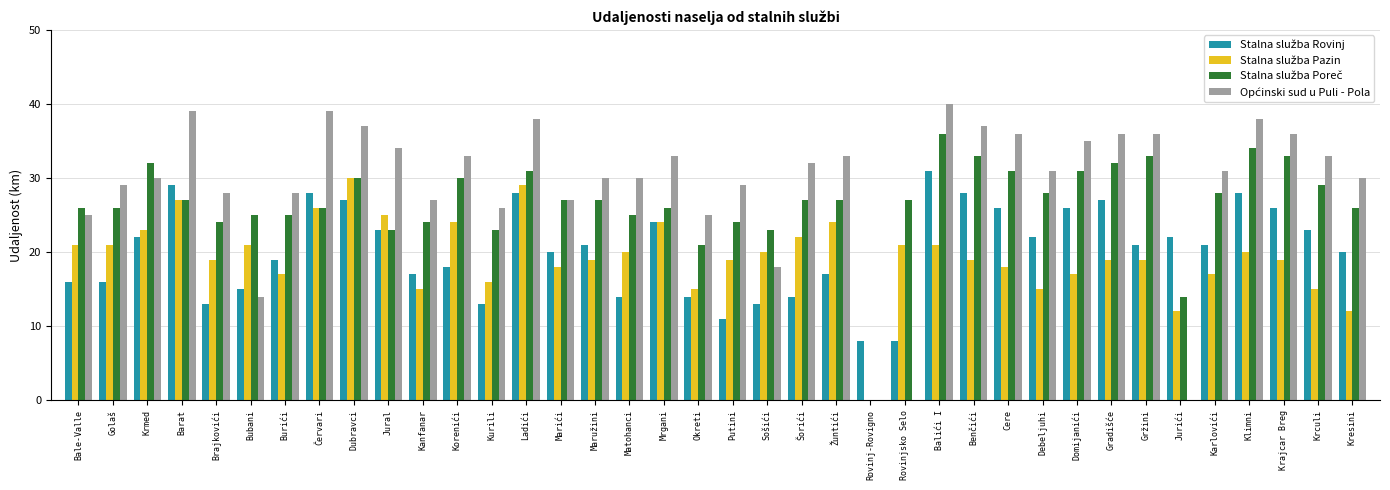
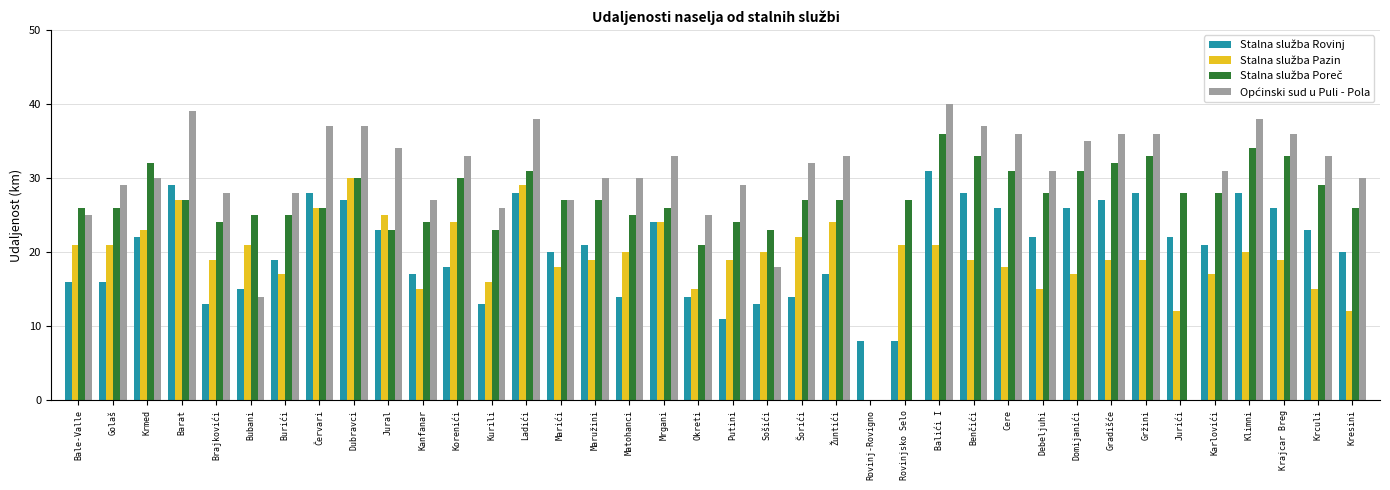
  {
    "Stalna služba Rovinj": {
      "Bale-Valle": 16,
      "Golaš": 16,
      "Krmed": 22,
      "Barat": 29,
      "Brajkovići": 13,
      "Bubani": 15,
      "Burići": 19,
      "Červari": 28,
      "Dubravci": 27,
      "Jural": 23,
      "Kanfanar": 17,
      "Korenići": 18,
      "Kurili": 13,
      "Ladići": 28,
      "Marići": 20,
      "Maružini": 21,
      "Matohanci": 14,
      "Mrgani": 24,
      "Okreti": 14,
      "Putini": 11,
      "Sošići": 13,
      "Šorići": 14,
      "Žuntići": 17,
      "Rovinj-Rovigno": 8,
      "Rovinjsko Selo": 8,
      "Balići I": 31,
      "Benčići": 28,
      "Cere": 26,
      "Debeljuhi": 22,
      "Domijanići": 26,
      "Gradišće": 27,
-     "Gržini": 21,
+     "Gržini": 28,
      "Jurići": 22,
      "Karlovići": 21,
      "Klimni": 28,
      "Krajcar Breg": 26,
      "Krculi": 23,
      "Kresini": 20
    },
    "Stalna služba Pazin": {
      "Bale-Valle": 21,
      "Golaš": 21,
      "Krmed": 23,
      "Barat": 27,
      "Brajkovići": 19,
      "Bubani": 21,
      "Burići": 17,
      "Červari": 26,
      "Dubravci": 30,
      "Jural": 25,
      "Kanfanar": 15,
      "Korenići": 24,
      "Kurili": 16,
      "Ladići": 29,
      "Marići": 18,
      "Maružini": 19,
      "Matohanci": 20,
      "Mrgani": 24,
      "Okreti": 15,
      "Putini": 19,
      "Sošići": 20,
      "Šorići": 22,
      "Žuntići": 24,
      "Rovinj-Rovigno": 0,
      "Rovinjsko Selo": 21,
      "Balići I": 21,
      "Benčići": 19,
      "Cere": 18,
      "Debeljuhi": 15,
      "Domijanići": 17,
      "Gradišće": 19,
      "Gržini": 19,
      "Jurići": 12,
      "Karlovići": 17,
      "Klimni": 20,
      "Krajcar Breg": 19,
      "Krculi": 15,
      "Kresini": 12
    },
    "Stalna služba Poreč": {
      "Bale-Valle": 26,
      "Golaš": 26,
      "Krmed": 32,
      "Barat": 27,
      "Brajkovići": 24,
      "Bubani": 25,
      "Burići": 25,
      "Červari": 26,
      "Dubravci": 30,
      "Jural": 23,
      "Kanfanar": 24,
      "Korenići": 30,
      "Kurili": 23,
      "Ladići": 31,
      "Marići": 27,
      "Maružini": 27,
      "Matohanci": 25,
      "Mrgani": 26,
      "Okreti": 21,
      "Putini": 24,
      "Sošići": 23,
      "Šorići": 27,
      "Žuntići": 27,
      "Rovinj-Rovigno": 0,
      "Rovinjsko Selo": 27,
      "Balići I": 36,
      "Benčići": 33,
      "Cere": 31,
      "Debeljuhi": 28,
      "Domijanići": 31,
      "Gradišće": 32,
      "Gržini": 33,
-     "Jurići": 14,
+     "Jurići": 28,
      "Karlovići": 28,
      "Klimni": 34,
      "Krajcar Breg": 33,
      "Krculi": 29,
      "Kresini": 26
    },
    "Općinski sud u Puli - Pola": {
      "Bale-Valle": 25,
      "Golaš": 29,
      "Krmed": 30,
      "Barat": 39,
      "Brajkovići": 28,
      "Bubani": 14,
      "Burići": 28,
-     "Červari": 39,
+     "Červari": 37,
      "Dubravci": 37,
      "Jural": 34,
      "Kanfanar": 27,
      "Korenići": 33,
      "Kurili": 26,
      "Ladići": 38,
      "Marići": 27,
      "Maružini": 30,
      "Matohanci": 30,
      "Mrgani": 33,
      "Okreti": 25,
      "Putini": 29,
      "Sošići": 18,
      "Šorići": 32,
      "Žuntići": 33,
      "Rovinj-Rovigno": 0,
      "Rovinjsko Selo": 0,
      "Balići I": 40,
      "Benčići": 37,
      "Cere": 36,
      "Debeljuhi": 31,
      "Domijanići": 35,
      "Gradišće": 36,
      "Gržini": 36,
      "Jurići": 0,
      "Karlovići": 31,
      "Klimni": 38,
      "Krajcar Breg": 36,
      "Krculi": 33,
      "Kresini": 30
    }
  }
